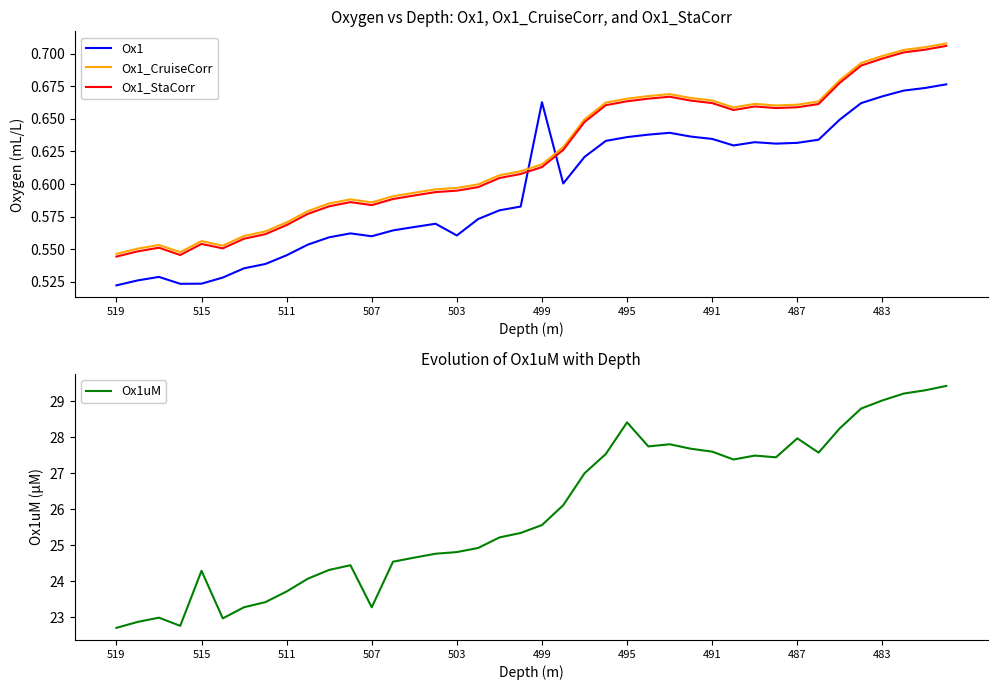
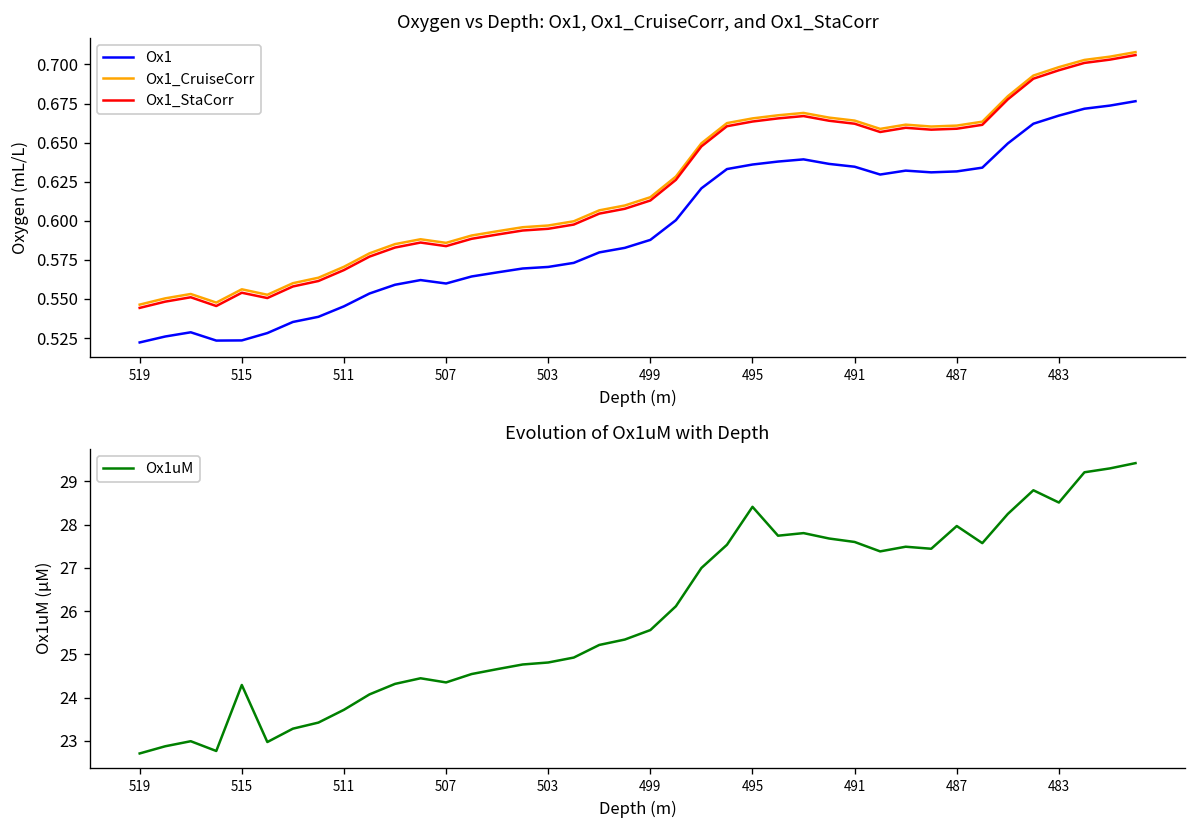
  {
    "Oxygen vs Depth: Ox1, Ox1_CruiseCorr, and Ox1_StaCorr": {
      "Ox1": {
        "519": 0.522,
        "515": 0.524,
        "511": 0.545,
        "507": 0.560,
-       "503": 0.561,
-       "499": 0.663,
+       "503": 0.571,
+       "499": 0.588,
        "495": 0.636,
        "491": 0.635,
        "487": 0.632,
        "483": 0.667
      },
      "Ox1_CruiseCorr": {
        "519": 0.546,
        "515": 0.556,
        "511": 0.571,
        "507": 0.586,
        "503": 0.597,
        "499": 0.615,
        "495": 0.666,
        "491": 0.664,
        "487": 0.661,
        "483": 0.698
      },
      "Ox1_StaCorr": {
        "519": 0.544,
        "515": 0.554,
        "511": 0.569,
        "507": 0.584,
        "503": 0.595,
        "499": 0.613,
        "495": 0.664,
        "491": 0.662,
        "487": 0.659,
        "483": 0.696
      }
    },
    "Evolution of Ox1uM with Depth": {
      "519": 22.7,
      "515": 24.3,
      "511": 23.7,
-     "507": 23.3,
+     "507": 24.3,
      "503": 24.8,
      "499": 25.6,
      "495": 28.4,
      "491": 27.6,
      "487": 28.0,
-     "483": 29.0
+     "483": 28.5
    }
  }
